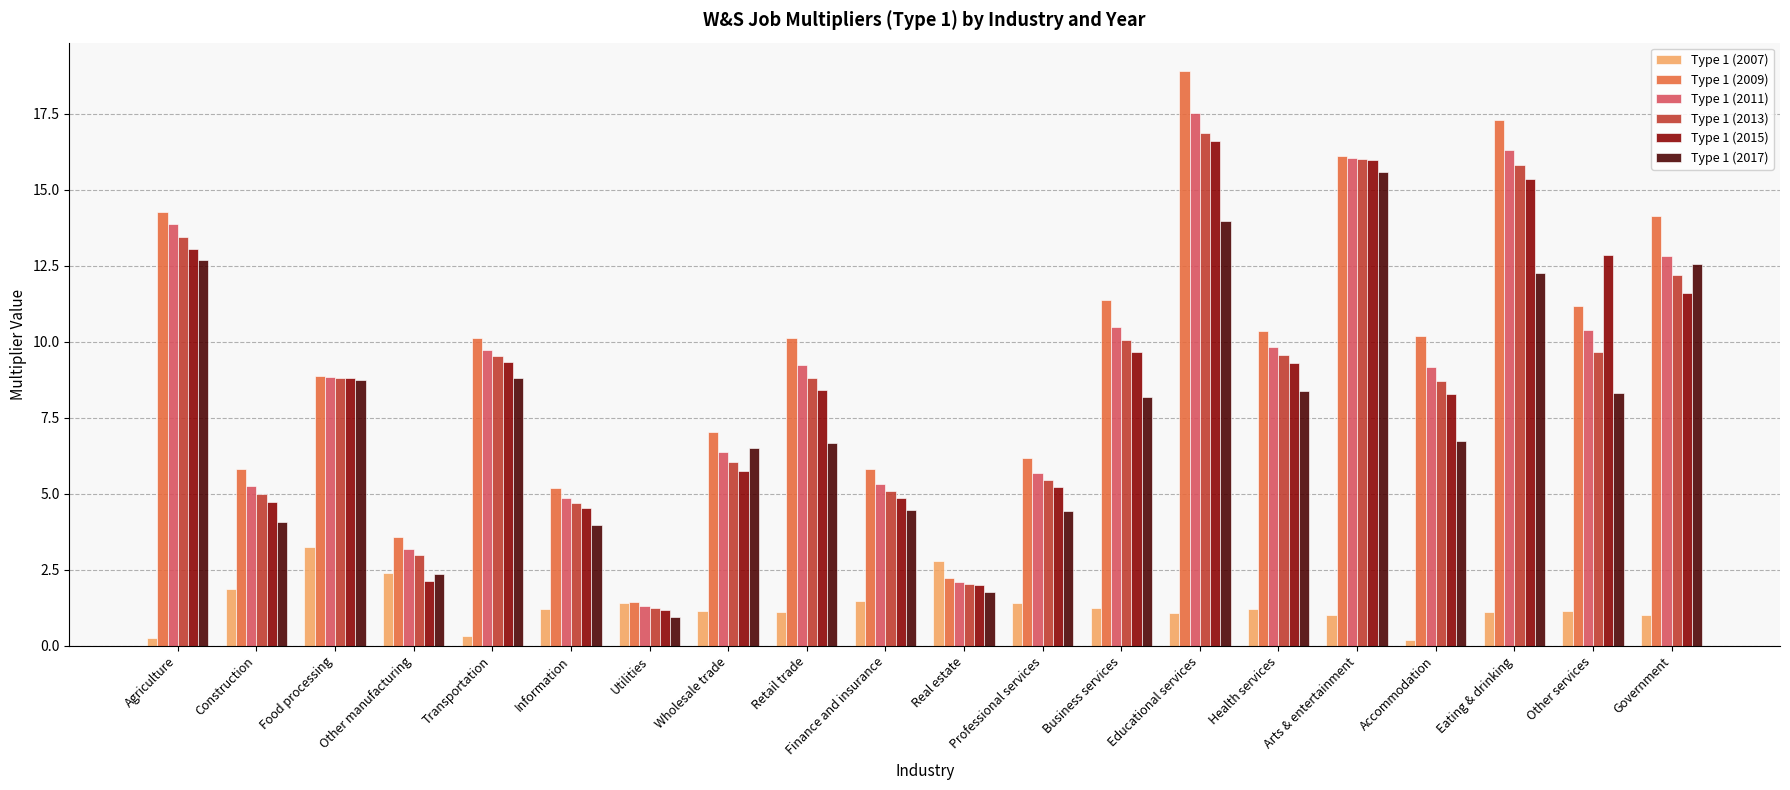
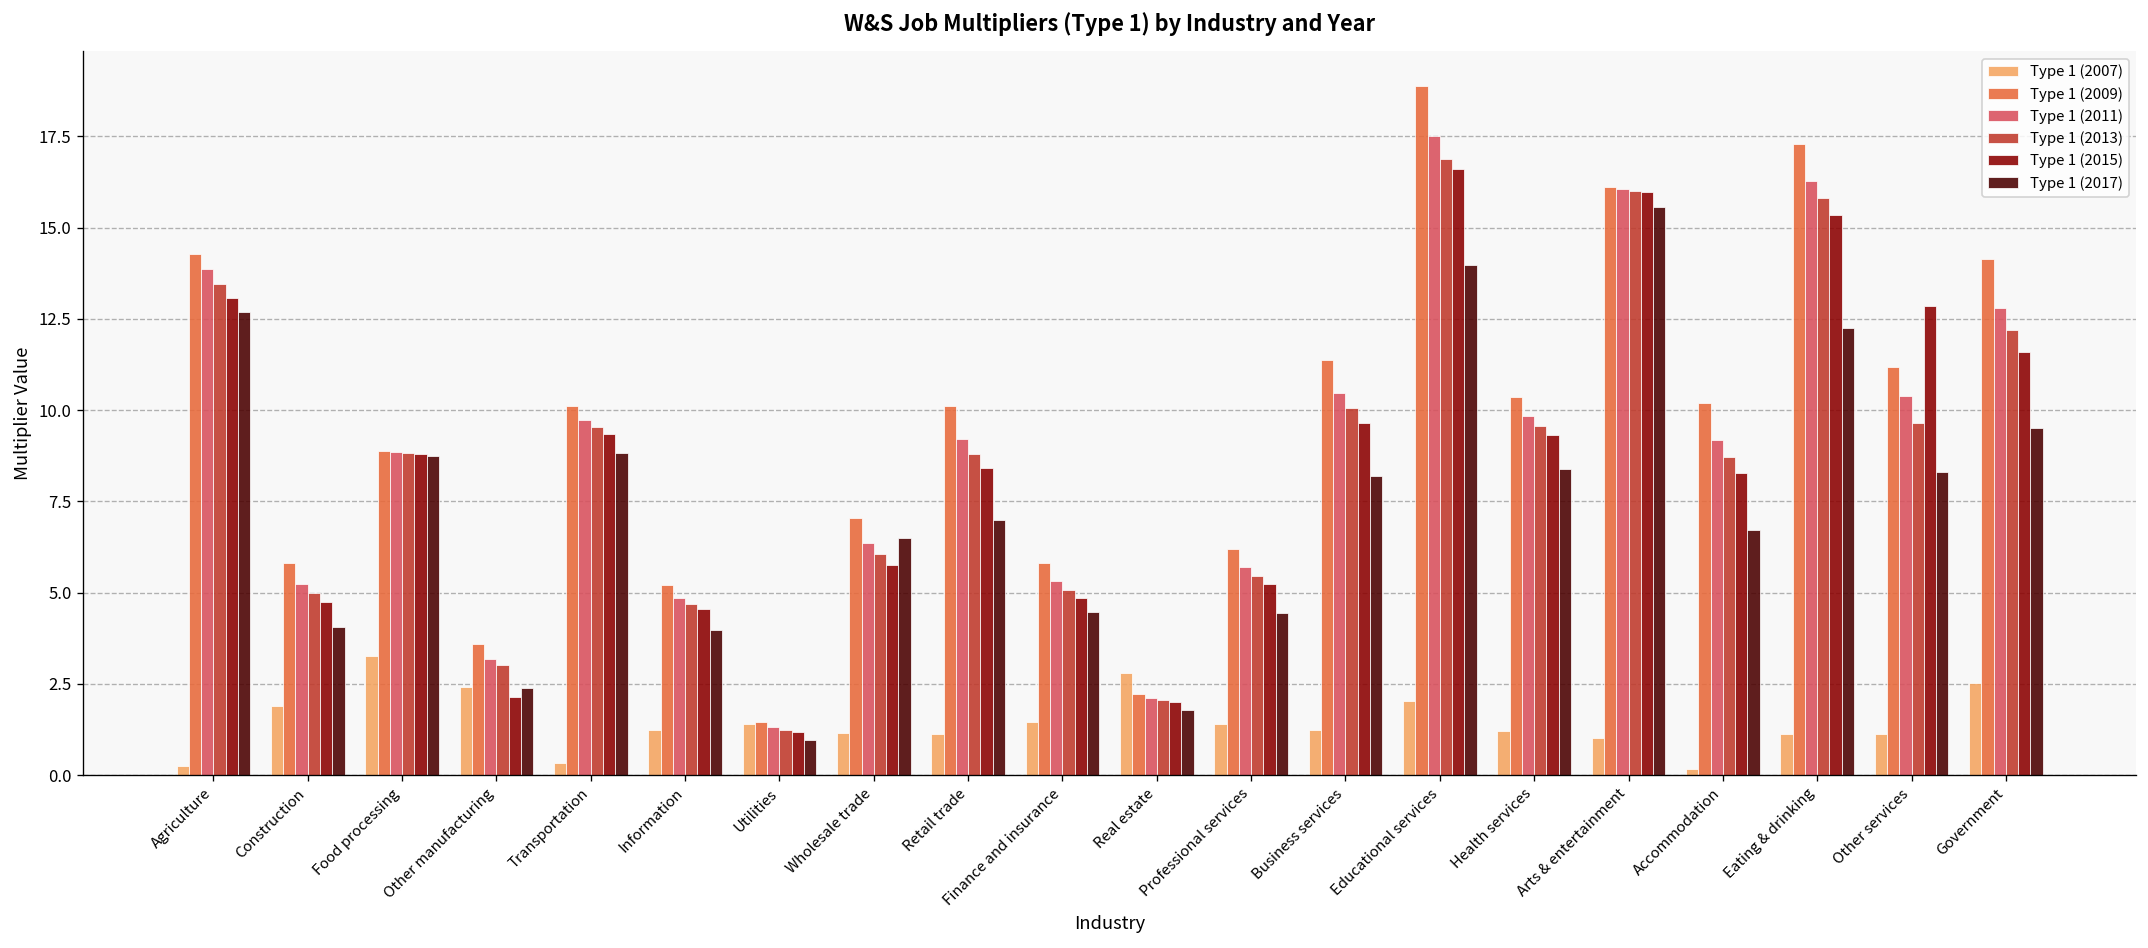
  {
    "Type 1 (2007)": {
      "Agriculture": 0.3,
      "Construction": 1.9,
      "Food processing": 3.3,
      "Other manufacturing": 2.4,
      "Transportation": 0.3,
      "Information": 1.2,
      "Utilities": 1.4,
      "Wholesale trade": 1.1,
      "Retail trade": 1.1,
      "Finance and insurance": 1.5,
      "Real estate": 2.8,
      "Professional services": 1.4,
      "Business services": 1.2,
-     "Educational services": 1.1,
+     "Educational services": 2.0,
      "Health services": 1.2,
      "Arts & entertainment": 1.0,
      "Accommodation": 0.2,
      "Eating & drinking": 1.1,
      "Other services": 1.1,
-     "Government": 1.0
+     "Government": 2.5
    },
    "Type 1 (2015)": {
      "Agriculture": 13.1,
      "Construction": 4.7,
      "Food processing": 8.8,
      "Other manufacturing": 2.1,
      "Transportation": 9.3,
      "Information": 4.5,
      "Utilities": 1.2,
      "Wholesale trade": 5.7,
      "Retail trade": 8.4,
      "Finance and insurance": 4.9,
      "Real estate": 2.0,
      "Professional services": 5.2,
      "Business services": 9.6,
      "Educational services": 16.6,
      "Health services": 9.3,
      "Arts & entertainment": 16.0,
      "Accommodation": 8.3,
      "Eating & drinking": 15.4,
      "Other services": 12.9,
      "Government": 11.6
    },
    "Type 1 (2017)": {
      "Agriculture": 12.7,
      "Construction": 4.1,
      "Food processing": 8.7,
      "Other manufacturing": 2.4,
      "Transportation": 8.8,
      "Information": 4.0,
      "Utilities": 1.0,
      "Wholesale trade": 6.5,
-     "Retail trade": 6.7,
+     "Retail trade": 7.0,
      "Finance and insurance": 4.5,
      "Real estate": 1.8,
      "Professional services": 4.4,
      "Business services": 8.2,
      "Educational services": 14.0,
      "Health services": 8.4,
      "Arts & entertainment": 15.6,
      "Accommodation": 6.7,
      "Eating & drinking": 12.3,
      "Other services": 8.3,
-     "Government": 12.6
+     "Government": 9.5
    }
  }
